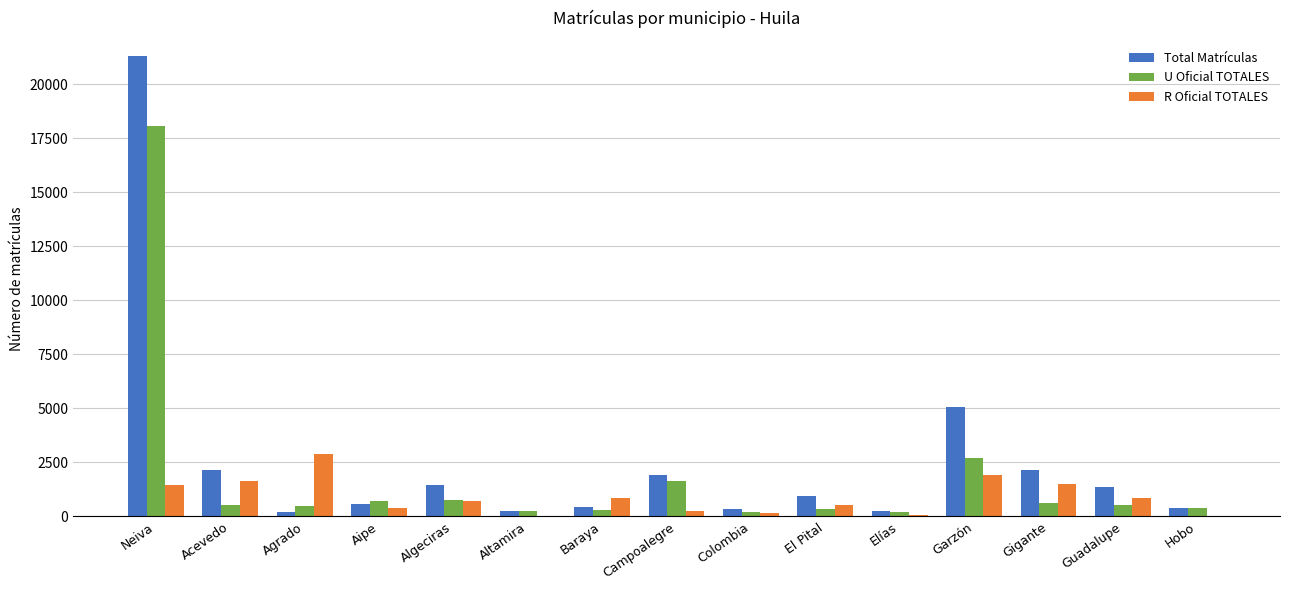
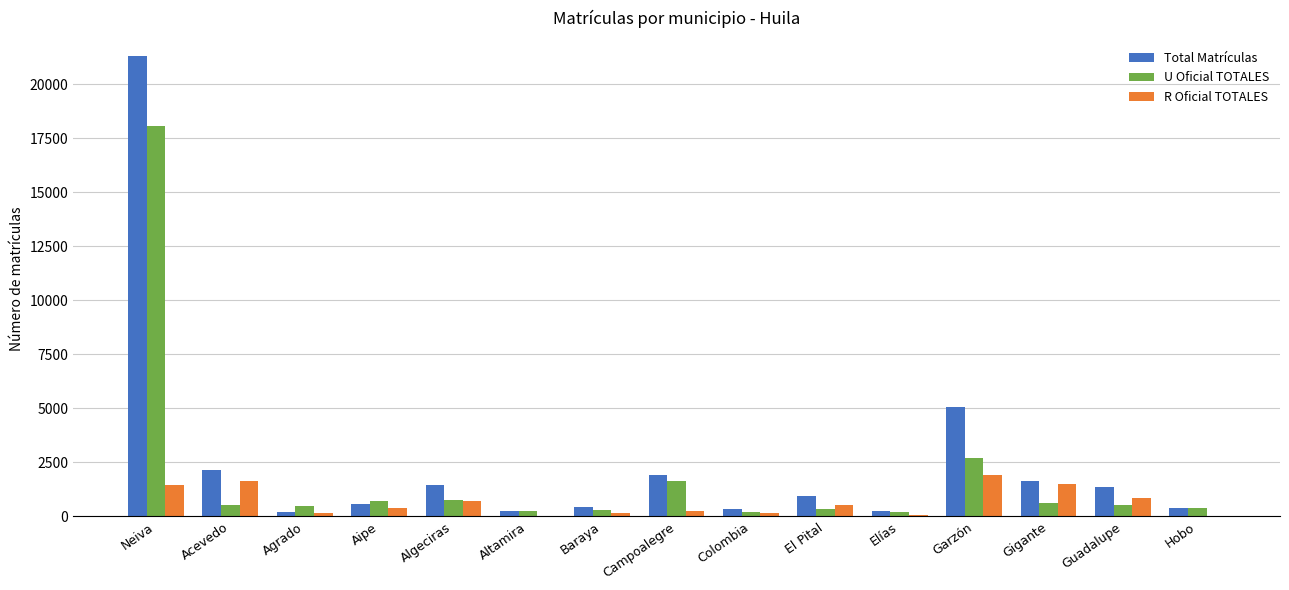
  {
    "Total Matrículas": {
      "Neiva": 21300,
      "Acevedo": 2200,
      "Agrado": 200,
      "Aipe": 600,
      "Algeciras": 1500,
      "Altamira": 200,
      "Baraya": 400,
      "Campoalegre": 1900,
      "Colombia": 400,
      "El Pital": 1000,
      "Elías": 300,
      "Garzón": 5100,
-     "Gigante": 2100,
+     "Gigante": 1700,
      "Guadalupe": 1400,
      "Hobo": 400
    },
    "U Oficial TOTALES": {
      "Neiva": 18100,
      "Acevedo": 500,
      "Agrado": 500,
      "Aipe": 700,
      "Algeciras": 800,
      "Altamira": 200,
      "Baraya": 300,
      "Campoalegre": 1700,
      "Colombia": 200,
      "El Pital": 400,
      "Elías": 200,
      "Garzón": 2700,
      "Gigante": 600,
      "Guadalupe": 500,
      "Hobo": 400
    },
    "R Oficial TOTALES": {
      "Neiva": 1500,
      "Acevedo": 1600,
-     "Agrado": 2900,
+     "Agrado": 100,
      "Aipe": 400,
      "Algeciras": 700,
      "Altamira": 0,
-     "Baraya": 900,
+     "Baraya": 100,
      "Campoalegre": 300,
      "Colombia": 200,
      "El Pital": 500,
      "Garzón": 1900,
      "Gigante": 1500,
      "Guadalupe": 900
    }
  }
